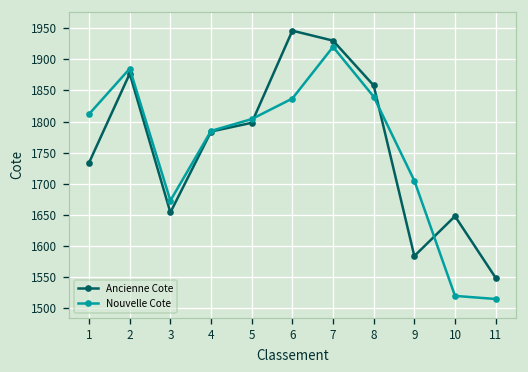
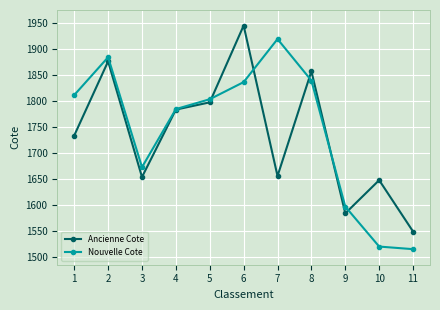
  {
    "Ancienne Cote": {
      "1": 1730,
      "2": 1880,
      "3": 1650,
      "5": 1800,
      "6": 1950,
-     "7": 1930,
+     "7": 1660,
      "8": 1860,
      "9": 1580,
      "10": 1650,
      "11": 1550
    },
    "Nouvelle Cote": {
      "1": 1810,
      "2": 1890,
      "3": 1670,
      "5": 1800,
      "6": 1840,
      "7": 1920,
      "8": 1840,
-     "9": 1710,
+     "9": 1600,
      "10": 1520,
      "11": 1520
    }
  }
